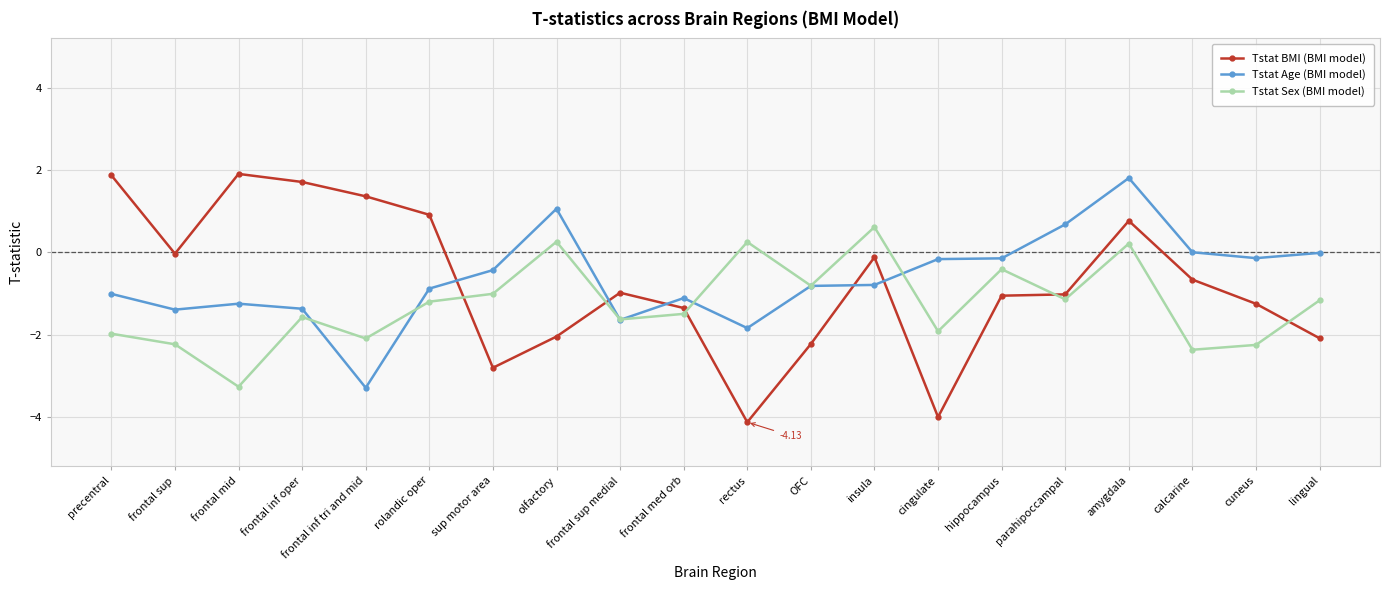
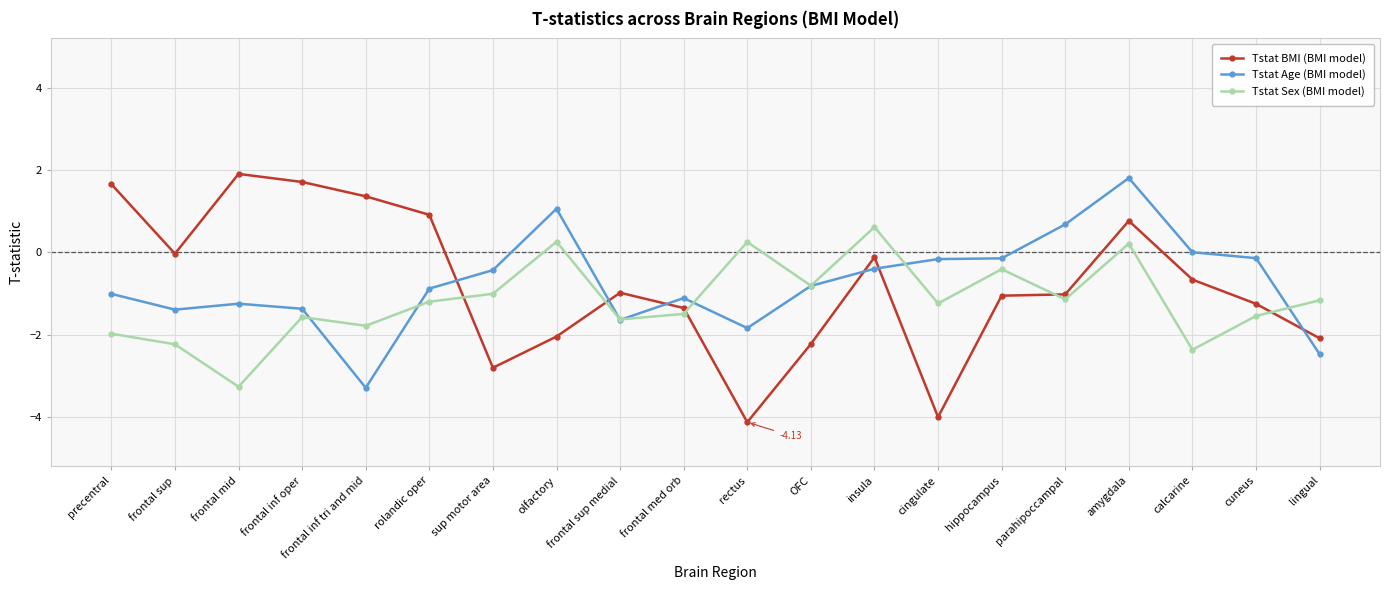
  {
    "Tstat BMI (BMI model)": {
-     "precentral": 1.9,
+     "precentral": 1.7,
      "frontal sup": 0.0,
      "frontal mid": 1.9,
      "frontal inf oper": 1.7,
      "frontal inf tri and mid": 1.4,
      "rolandic oper": 0.9,
      "sup motor area": -2.8,
      "olfactory": -2.0,
      "frontal sup medial": -1.0,
      "frontal med orb": -1.4,
      "OFC": -2.2,
      "insula": -0.1,
      "cingulate": -4.0,
      "hippocampus": -1.1,
      "parahipoccampal": -1.0,
      "amygdala": 0.8,
      "calcarine": -0.7,
      "cuneus": -1.3,
      "lingual": -2.1
    },
    "Tstat Age (BMI model)": {
      "precentral": -1.0,
      "frontal sup": -1.4,
      "frontal mid": -1.2,
      "frontal inf oper": -1.4,
      "frontal inf tri and mid": -3.3,
      "rolandic oper": -0.9,
      "sup motor area": -0.4,
      "olfactory": 1.1,
      "frontal med orb": -1.1,
      "rectus": -1.8,
-     "insula": -0.8,
+     "insula": -0.4,
      "cingulate": -0.2,
      "hippocampus": -0.1,
      "parahipoccampal": 0.7,
      "amygdala": 1.8,
      "calcarine": 0.0,
      "cuneus": -0.1,
-     "lingual": 0.0
+     "lingual": -2.5
    },
    "Tstat Sex (BMI model)": {
      "precentral": -2.0,
      "frontal sup": -2.2,
      "frontal mid": -3.3,
      "frontal inf oper": -1.6,
-     "frontal inf tri and mid": -2.1,
+     "frontal inf tri and mid": -1.8,
      "rolandic oper": -1.2,
      "sup motor area": -1.0,
      "olfactory": 0.3,
      "frontal med orb": -1.5,
      "rectus": 0.3,
      "insula": 0.6,
-     "cingulate": -1.9,
+     "cingulate": -1.2,
      "hippocampus": -0.4,
      "parahipoccampal": -1.1,
      "amygdala": 0.2,
      "calcarine": -2.4,
-     "cuneus": -2.3,
+     "cuneus": -1.5,
      "lingual": -1.2
    }
  }
